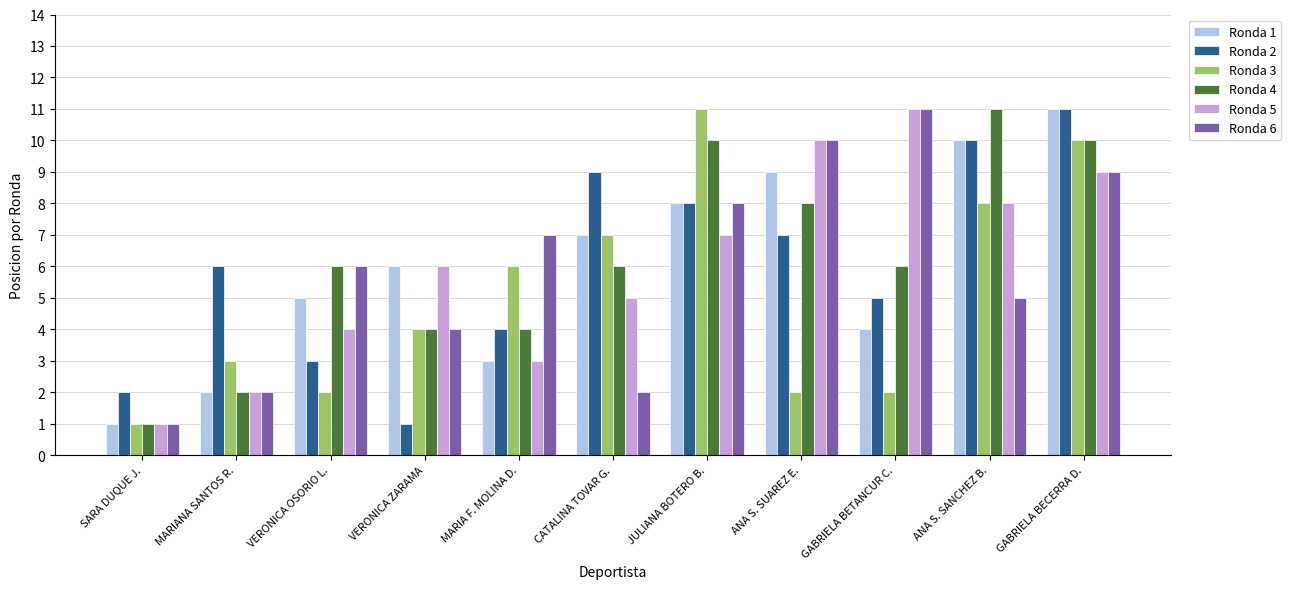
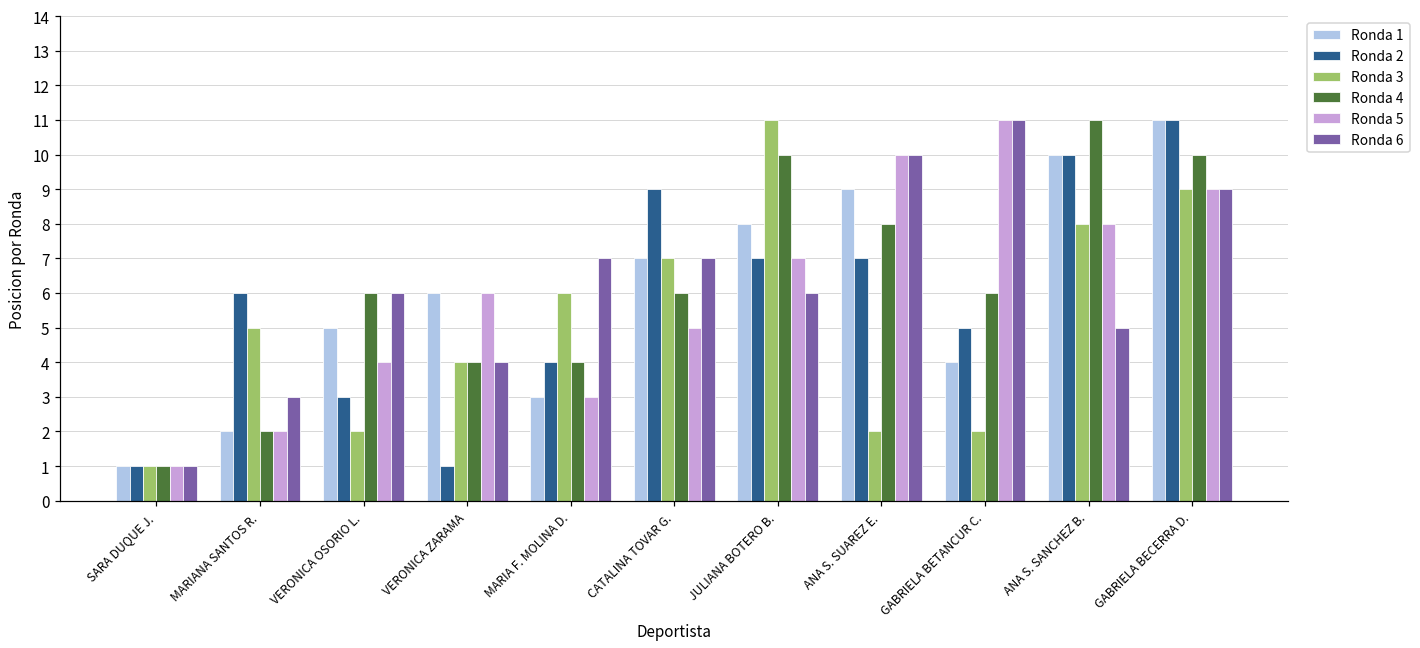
  {
    "Ronda 2": {
-     "SARA DUQUE J.": 2,
+     "SARA DUQUE J.": 1,
      "MARIANA SANTOS R.": 6,
      "VERONICA OSORIO L.": 3,
      "VERONICA ZARAMA": 1,
      "MARIA F. MOLINA D.": 4,
      "CATALINA TOVAR G.": 9,
-     "JULIANA BOTERO B.": 8,
+     "JULIANA BOTERO B.": 7,
      "ANA S. SUAREZ E.": 7,
      "GABRIELA BETANCUR C.": 5,
      "ANA S. SANCHEZ B.": 10,
      "GABRIELA BECERRA D.": 11
    },
    "Ronda 3": {
      "SARA DUQUE J.": 1,
-     "MARIANA SANTOS R.": 3,
+     "MARIANA SANTOS R.": 5,
      "VERONICA OSORIO L.": 2,
      "VERONICA ZARAMA": 4,
      "MARIA F. MOLINA D.": 6,
      "CATALINA TOVAR G.": 7,
      "JULIANA BOTERO B.": 11,
      "ANA S. SUAREZ E.": 2,
      "GABRIELA BETANCUR C.": 2,
      "ANA S. SANCHEZ B.": 8,
-     "GABRIELA BECERRA D.": 10
+     "GABRIELA BECERRA D.": 9
    },
    "Ronda 4": {
      "SARA DUQUE J.": 1,
      "MARIANA SANTOS R.": 2,
      "VERONICA OSORIO L.": 6,
      "VERONICA ZARAMA": 4,
      "MARIA F. MOLINA D.": 4,
      "CATALINA TOVAR G.": 6,
      "JULIANA BOTERO B.": 10,
      "ANA S. SUAREZ E.": 8,
      "GABRIELA BETANCUR C.": 6,
      "ANA S. SANCHEZ B.": 11,
      "GABRIELA BECERRA D.": 10
    },
    "Ronda 6": {
      "SARA DUQUE J.": 1,
-     "MARIANA SANTOS R.": 2,
+     "MARIANA SANTOS R.": 3,
      "VERONICA OSORIO L.": 6,
      "VERONICA ZARAMA": 4,
      "MARIA F. MOLINA D.": 7,
-     "CATALINA TOVAR G.": 2,
-     "JULIANA BOTERO B.": 8,
+     "CATALINA TOVAR G.": 7,
+     "JULIANA BOTERO B.": 6,
      "ANA S. SUAREZ E.": 10,
      "GABRIELA BETANCUR C.": 11,
      "ANA S. SANCHEZ B.": 5,
      "GABRIELA BECERRA D.": 9
    }
  }
